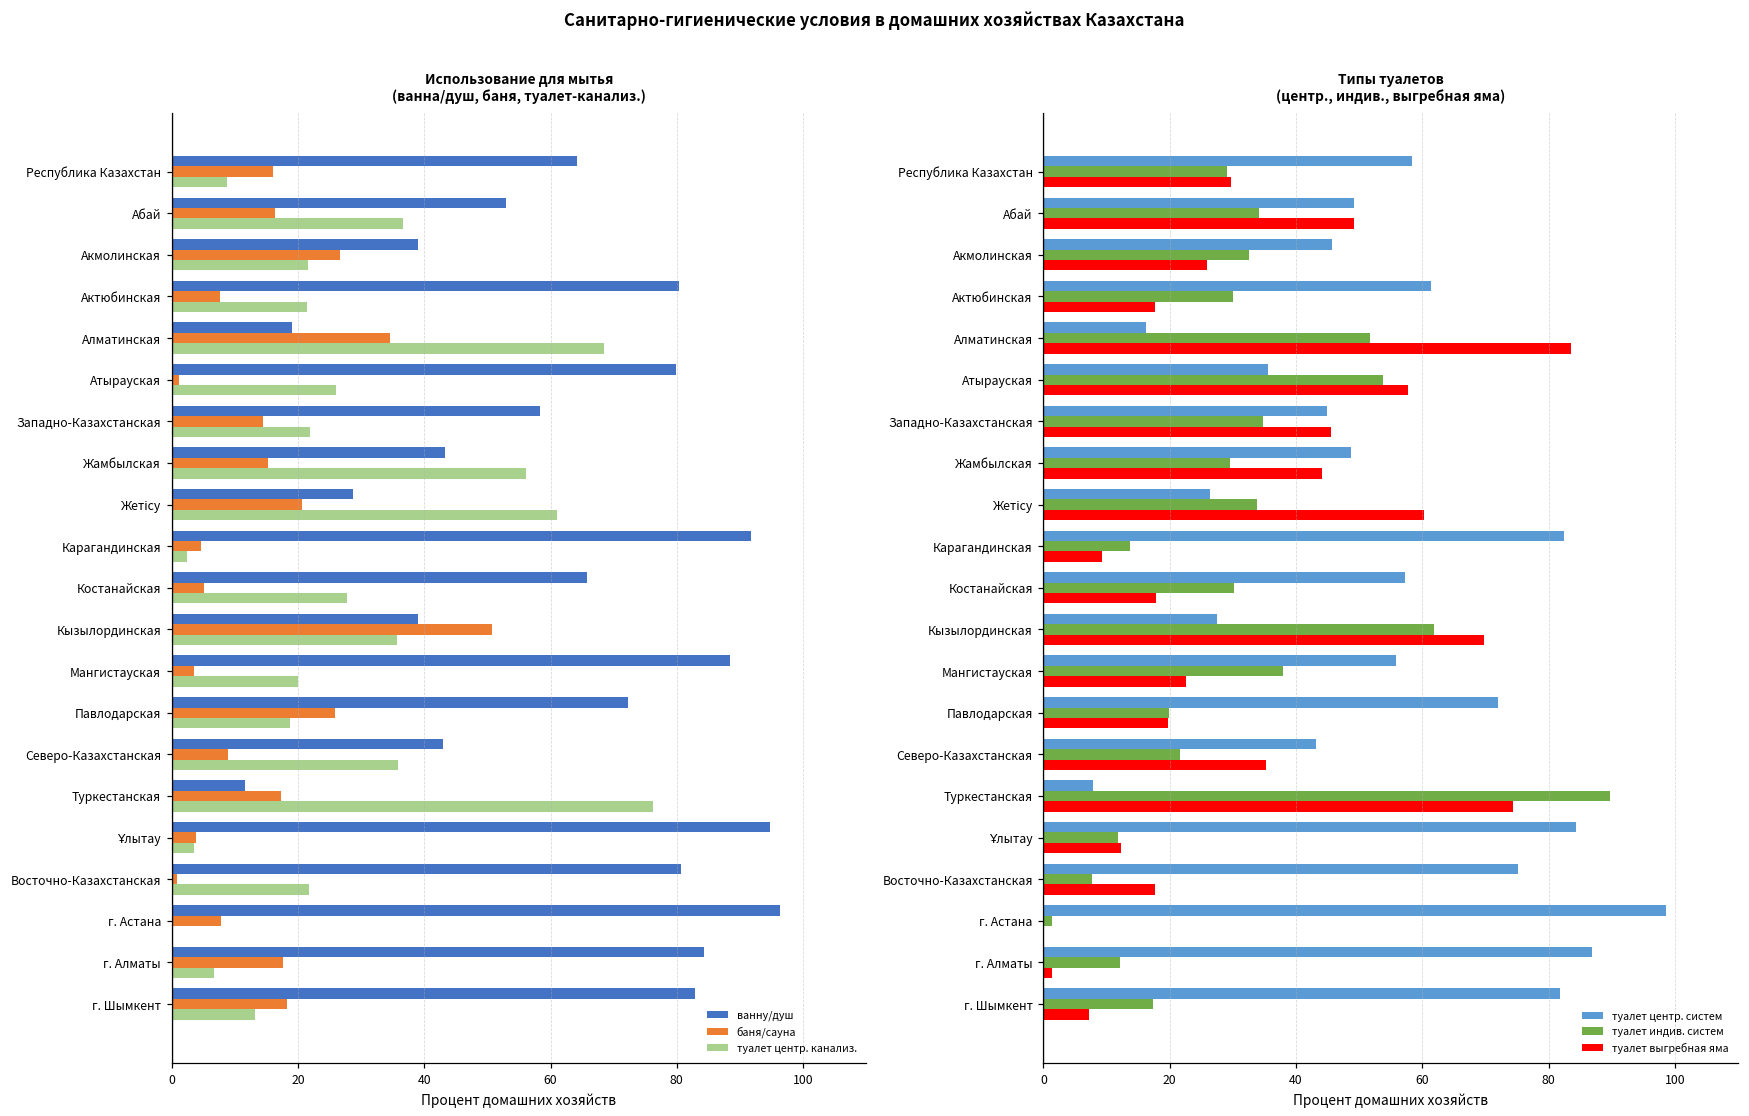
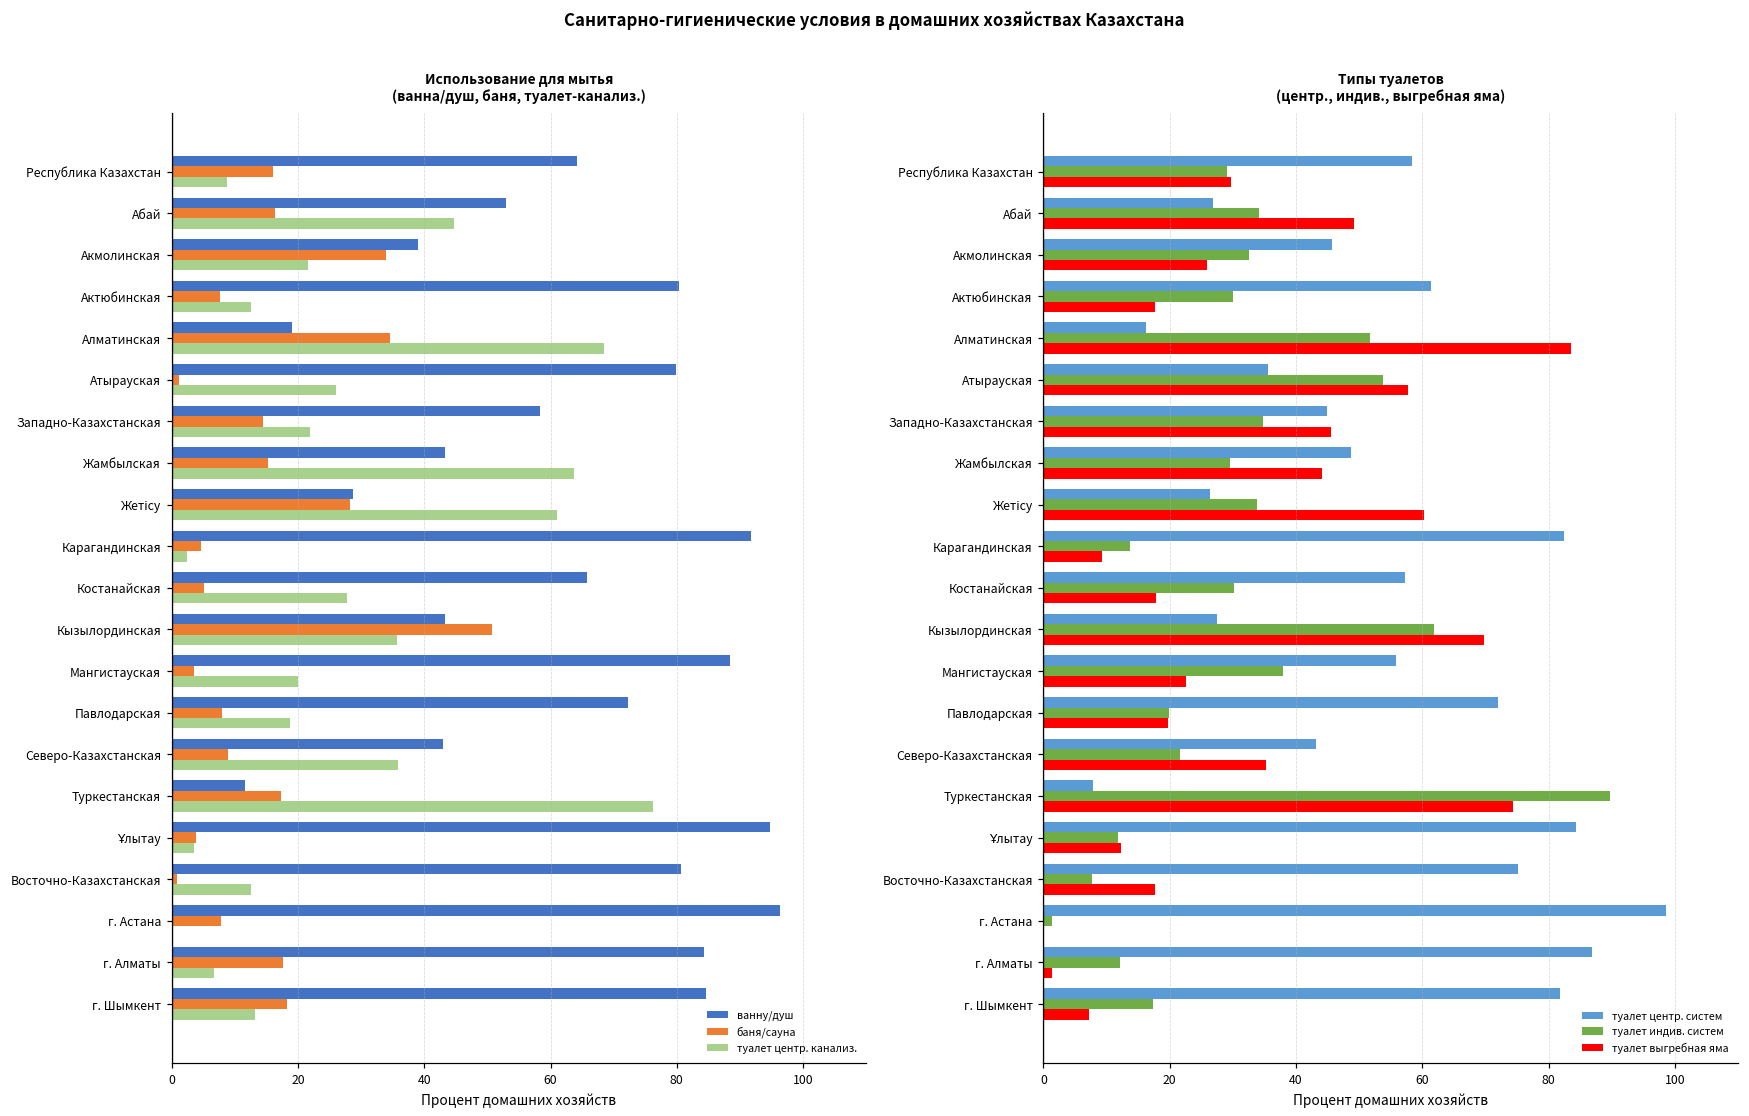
  {
    "Использование для мытья (ванна/душ, баня, туалет-канализ.)": {
      "ванну/душ": {
        "Республика Казахстан": 64,
        "Абай": 53,
        "Акмолинская": 39,
        "Актюбинская": 80,
        "Алматинская": 19,
        "Атырауская": 80,
        "Западно-Казахстанская": 58,
        "Жамбылская": 43,
        "Жетісу": 29,
        "Карагандинская": 92,
        "Костанайская": 66,
-       "Кызылординская": 39,
+       "Кызылординская": 43,
        "Мангистауская": 88,
        "Павлодарская": 72,
        "Северо-Казахстанская": 43,
        "Туркестанская": 12,
        "Ұлытау": 95,
        "Восточно-Казахстанская": 81,
        "г. Астана": 96,
        "г. Алматы": 84,
-       "г. Шымкент": 83
+       "г. Шымкент": 85
      },
      "баня/сауна": {
        "Республика Казахстан": 16,
        "Абай": 16,
-       "Акмолинская": 27,
+       "Акмолинская": 34,
        "Актюбинская": 8,
        "Алматинская": 35,
        "Атырауская": 1,
        "Западно-Казахстанская": 15,
        "Жамбылская": 15,
-       "Жетісу": 21,
+       "Жетісу": 28,
        "Карагандинская": 5,
        "Костанайская": 5,
        "Кызылординская": 51,
        "Мангистауская": 4,
-       "Павлодарская": 26,
+       "Павлодарская": 8,
        "Северо-Казахстанская": 9,
        "Туркестанская": 17,
        "Ұлытау": 4,
        "Восточно-Казахстанская": 1,
        "г. Астана": 8,
        "г. Алматы": 18,
        "г. Шымкент": 18
      },
      "туалет центр. канализ.": {
        "Республика Казахстан": 9,
-       "Абай": 37,
+       "Абай": 45,
        "Акмолинская": 22,
-       "Актюбинская": 21,
+       "Актюбинская": 13,
        "Алматинская": 69,
        "Атырауская": 26,
        "Западно-Казахстанская": 22,
-       "Жамбылская": 56,
+       "Жамбылская": 64,
        "Жетісу": 61,
        "Карагандинская": 3,
        "Костанайская": 28,
        "Кызылординская": 36,
        "Мангистауская": 20,
        "Павлодарская": 19,
        "Северо-Казахстанская": 36,
        "Туркестанская": 76,
        "Ұлытау": 4,
-       "Восточно-Казахстанская": 22,
+       "Восточно-Казахстанская": 13,
        "г. Астана": 0,
        "г. Алматы": 7,
        "г. Шымкент": 13
      }
    },
    "Типы туалетов (центр., индив., выгребная яма)": {
      "туалет центр. систем": {
        "Республика Казахстан": 58,
-       "Абай": 49,
+       "Абай": 27,
        "Акмолинская": 46,
        "Актюбинская": 61,
        "Алматинская": 16,
        "Атырауская": 36,
        "Западно-Казахстанская": 45,
        "Жамбылская": 49,
        "Жетісу": 26,
        "Карагандинская": 83,
        "Костанайская": 57,
        "Кызылординская": 28,
        "Мангистауская": 56,
        "Павлодарская": 72,
        "Северо-Казахстанская": 43,
        "Туркестанская": 8,
        "Ұлытау": 84,
        "Восточно-Казахстанская": 75,
        "г. Астана": 99,
        "г. Алматы": 87,
        "г. Шымкент": 82
      },
      "туалет индив. систем": {
        "Республика Казахстан": 29,
        "Абай": 34,
        "Акмолинская": 33,
        "Актюбинская": 30,
        "Алматинская": 52,
        "Атырауская": 54,
        "Западно-Казахстанская": 35,
        "Жамбылская": 30,
        "Жетісу": 34,
        "Карагандинская": 14,
        "Костанайская": 30,
        "Кызылординская": 62,
        "Мангистауская": 38,
        "Павлодарская": 20,
        "Северо-Казахстанская": 22,
        "Туркестанская": 90,
        "Ұлытау": 12,
        "Восточно-Казахстанская": 8,
        "г. Астана": 1,
        "г. Алматы": 12,
        "г. Шымкент": 17
      },
      "туалет выгребная яма": {
        "Республика Казахстан": 30,
        "Абай": 49,
        "Акмолинская": 26,
        "Актюбинская": 18,
        "Алматинская": 84,
        "Атырауская": 58,
        "Западно-Казахстанская": 46,
        "Жамбылская": 44,
        "Жетісу": 60,
        "Карагандинская": 9,
        "Костанайская": 18,
        "Кызылординская": 70,
        "Мангистауская": 23,
        "Павлодарская": 20,
        "Северо-Казахстанская": 35,
        "Туркестанская": 74,
        "Ұлытау": 12,
        "Восточно-Казахстанская": 18,
        "г. Астана": 0,
        "г. Алматы": 1,
        "г. Шымкент": 7
      }
    }
  }
